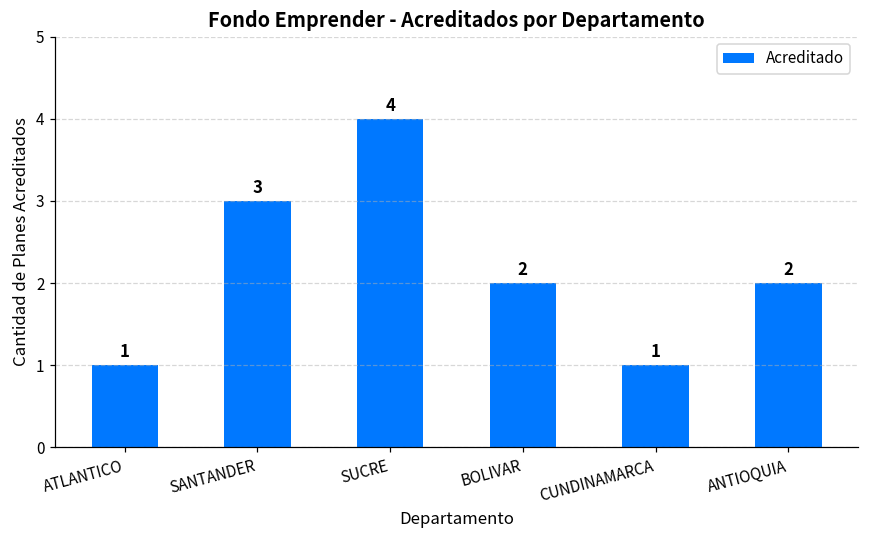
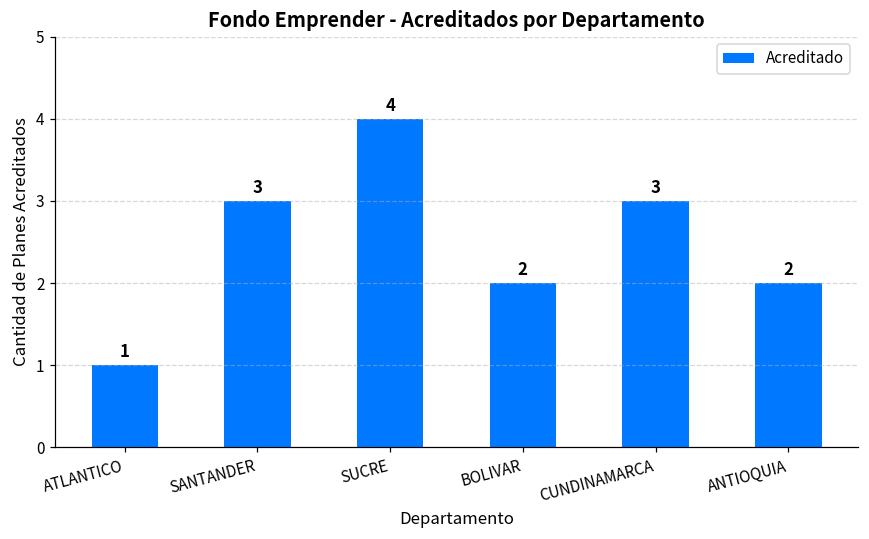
  {
    "ATLANTICO": 1,
    "SANTANDER": 3,
    "SUCRE": 4,
    "BOLIVAR": 2,
-   "CUNDINAMARCA": 1,
+   "CUNDINAMARCA": 3,
    "ANTIOQUIA": 2
  }
